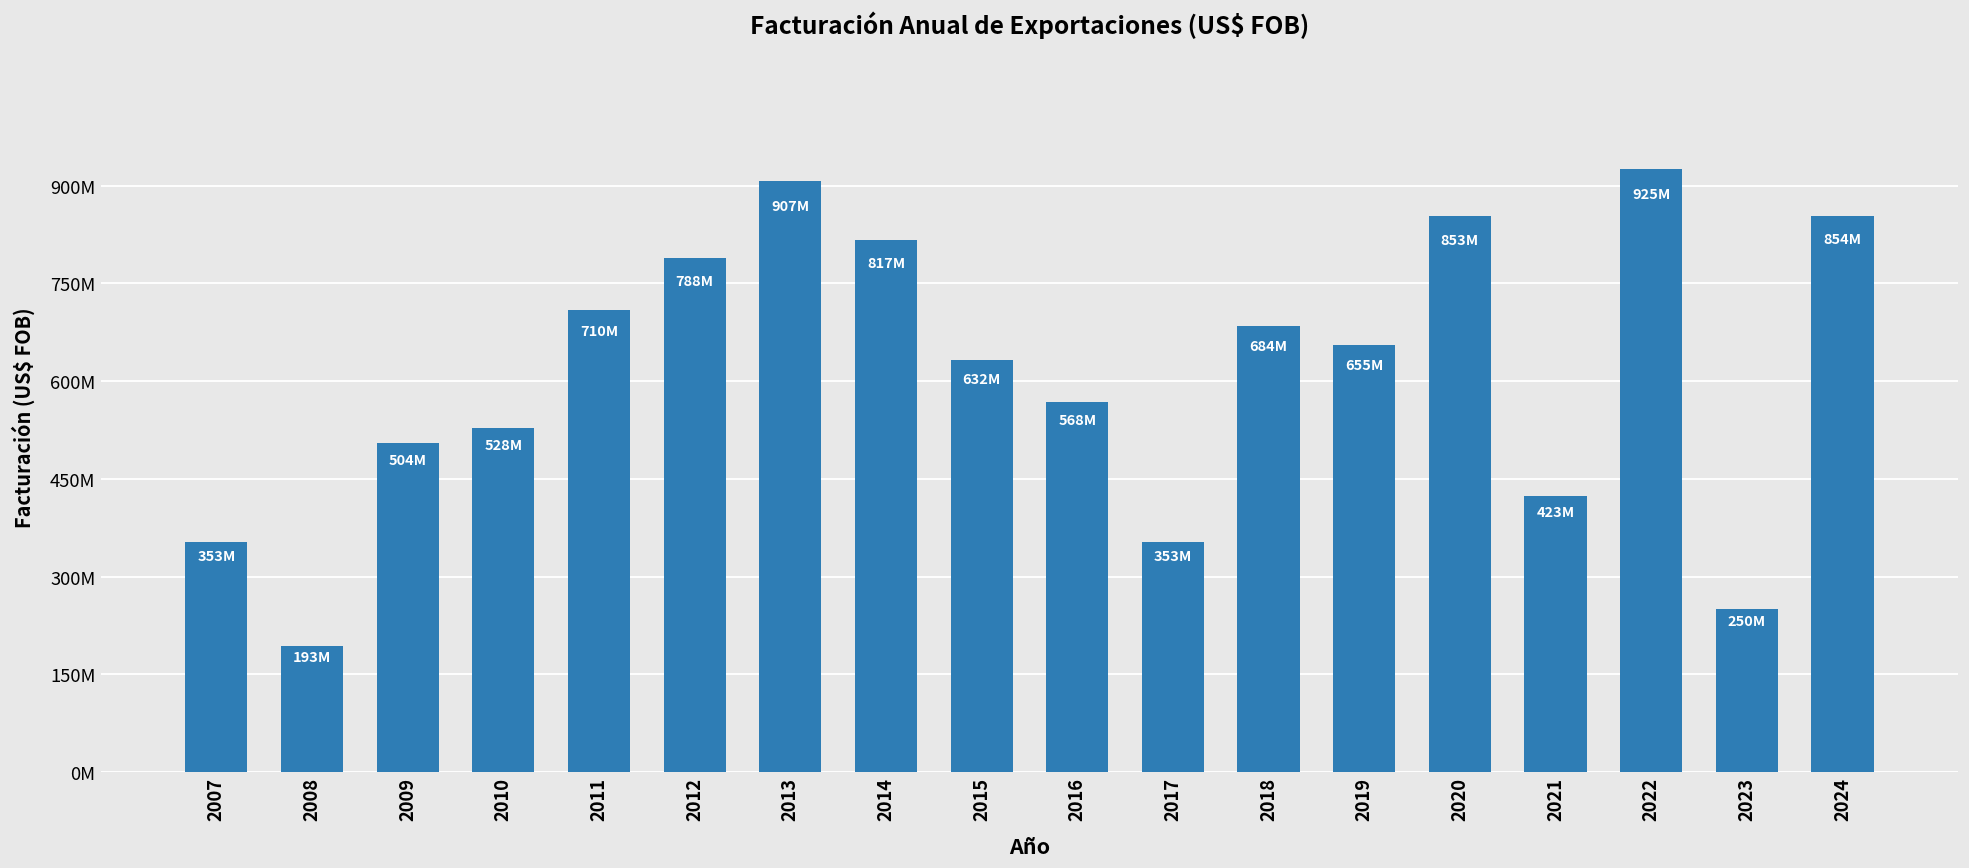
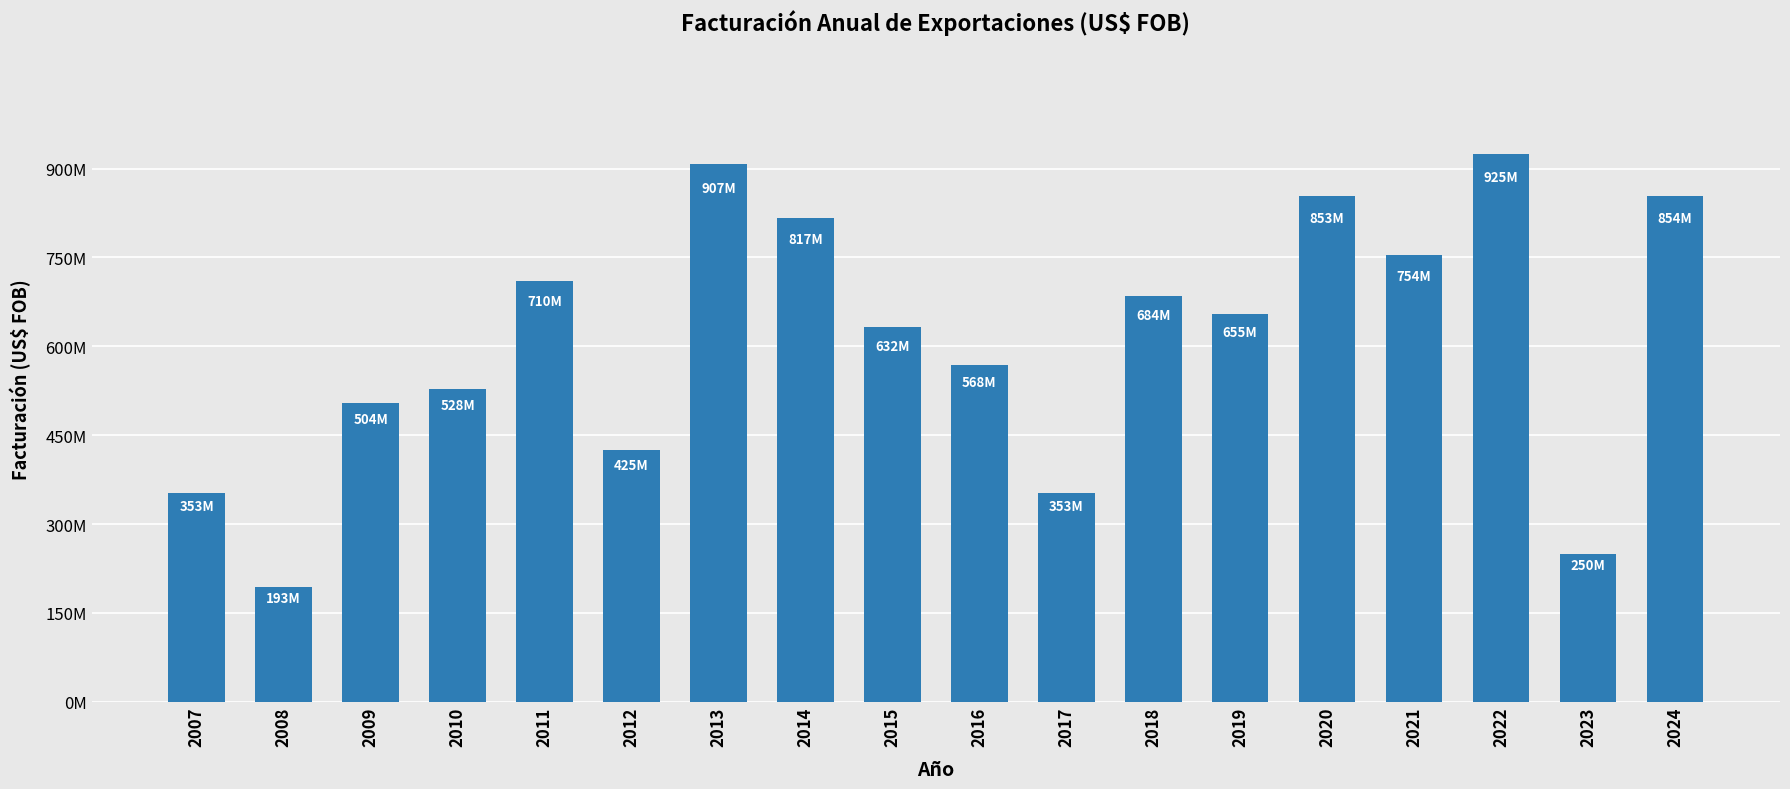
  {
    "2007": "353M",
    "2008": "193M",
    "2009": "504M",
    "2010": "528M",
    "2011": "710M",
-   "2012": "788M",
+   "2012": "425M",
    "2013": "907M",
    "2014": "817M",
    "2015": "632M",
    "2016": "568M",
    "2017": "353M",
    "2018": "684M",
    "2019": "655M",
    "2020": "853M",
-   "2021": "423M",
+   "2021": "754M",
    "2022": "925M",
    "2023": "250M",
    "2024": "854M"
  }
